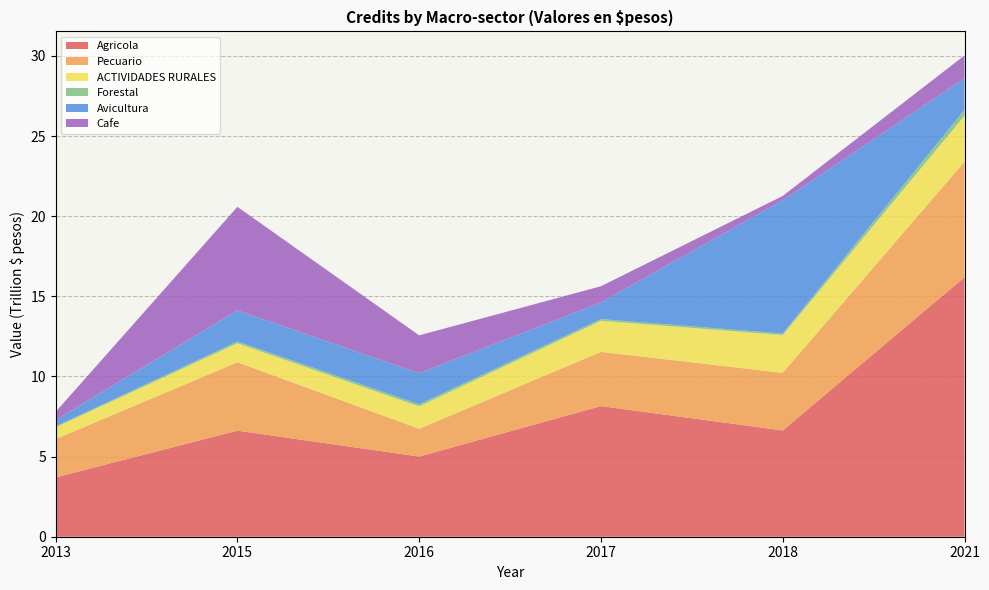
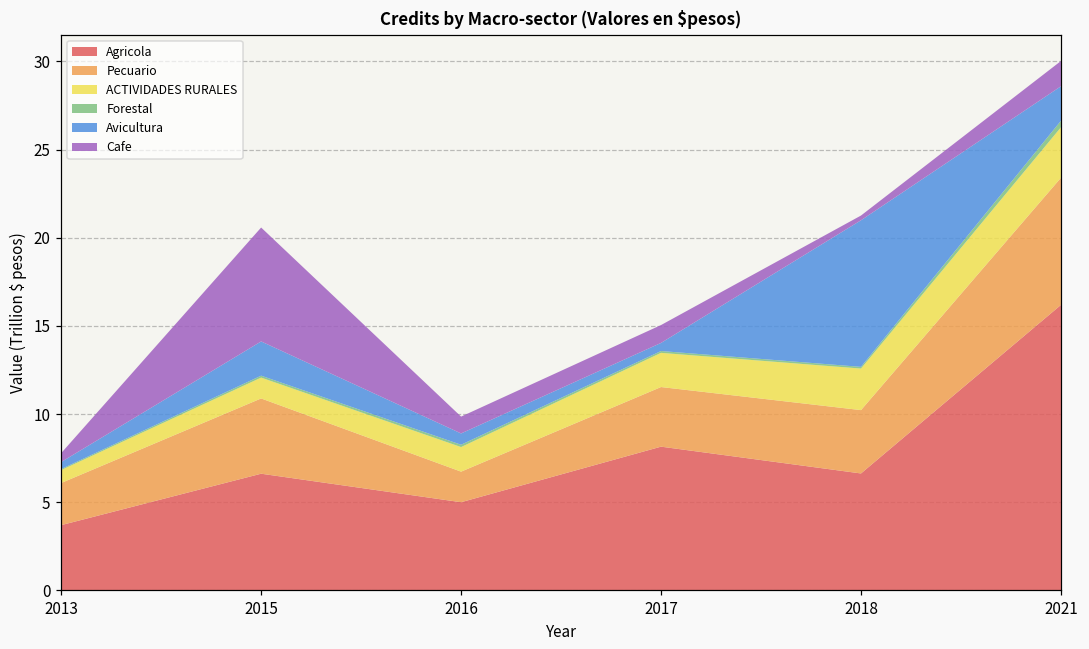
  {
    "Agricola": {
      "2013": 3.7,
      "2015": 6.6,
      "2016": 5.0,
      "2017": 8.2,
      "2018": 6.6,
      "2021": 16.2
    },
    "Pecuario": {
      "2013": 2.4,
      "2015": 4.3,
      "2016": 1.7,
      "2017": 3.4,
      "2018": 3.6,
      "2021": 7.2
    },
    "ACTIVIDADES RURALES": {
      "2021": 2.9
    },
    "Forestal": {
      "2021": 0.4
    },
    "Avicultura": {
      "2013": 0.4,
      "2015": 1.9,
-     "2016": 1.9,
-     "2017": 1.0,
+     "2016": 0.6,
+     "2017": 0.5,
      "2018": 8.3,
      "2021": 2.0
    },
    "Cafe": {
      "2013": 0.5,
      "2015": 6.5,
-     "2016": 2.4,
+     "2016": 1.0,
      "2017": 1.0,
      "2018": 0.3,
      "2021": 1.4
    }
  }
